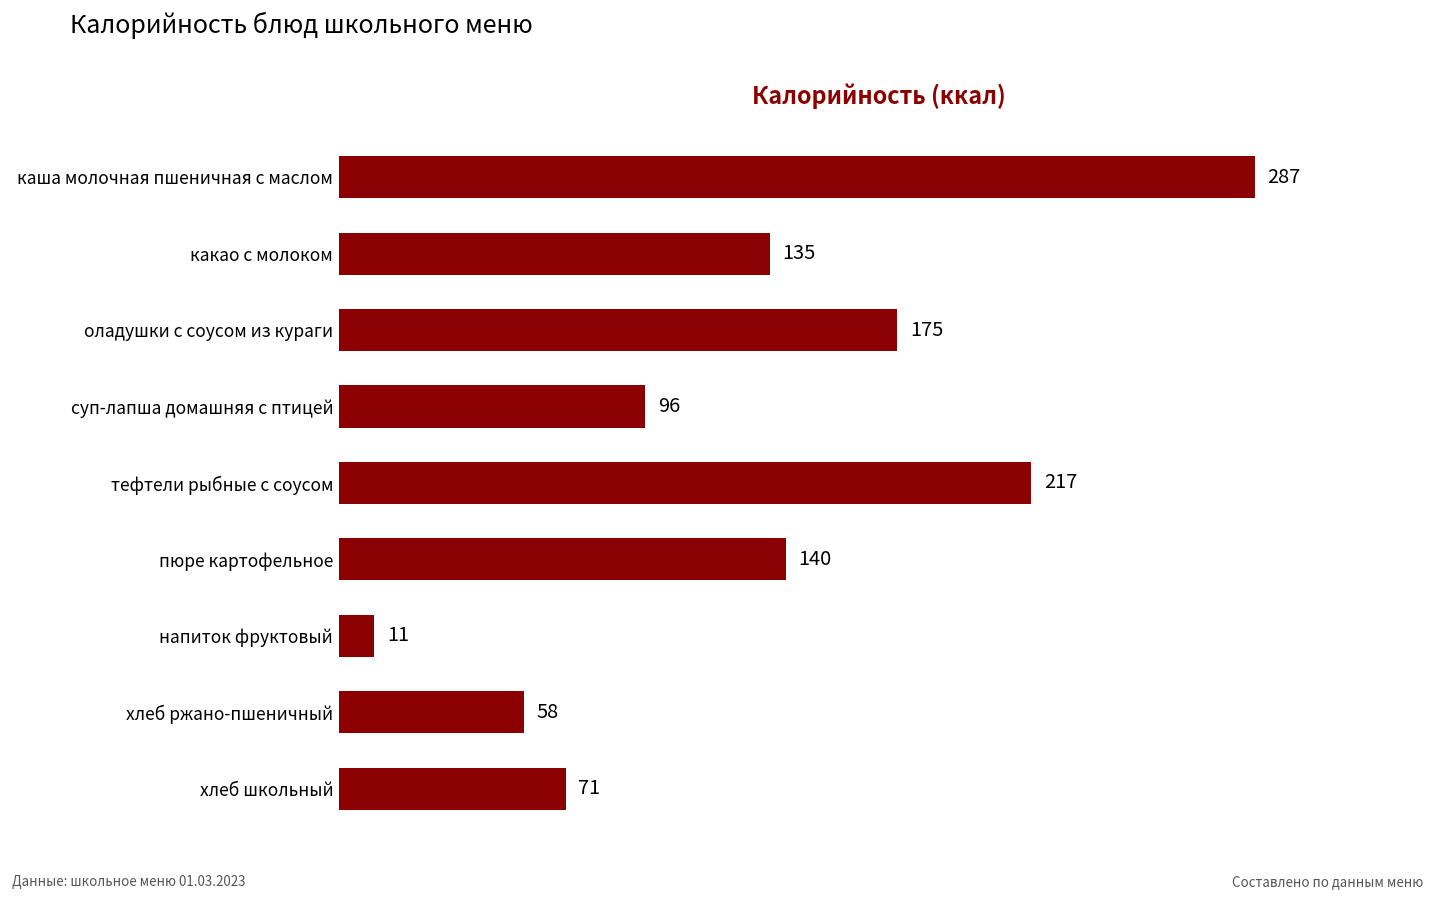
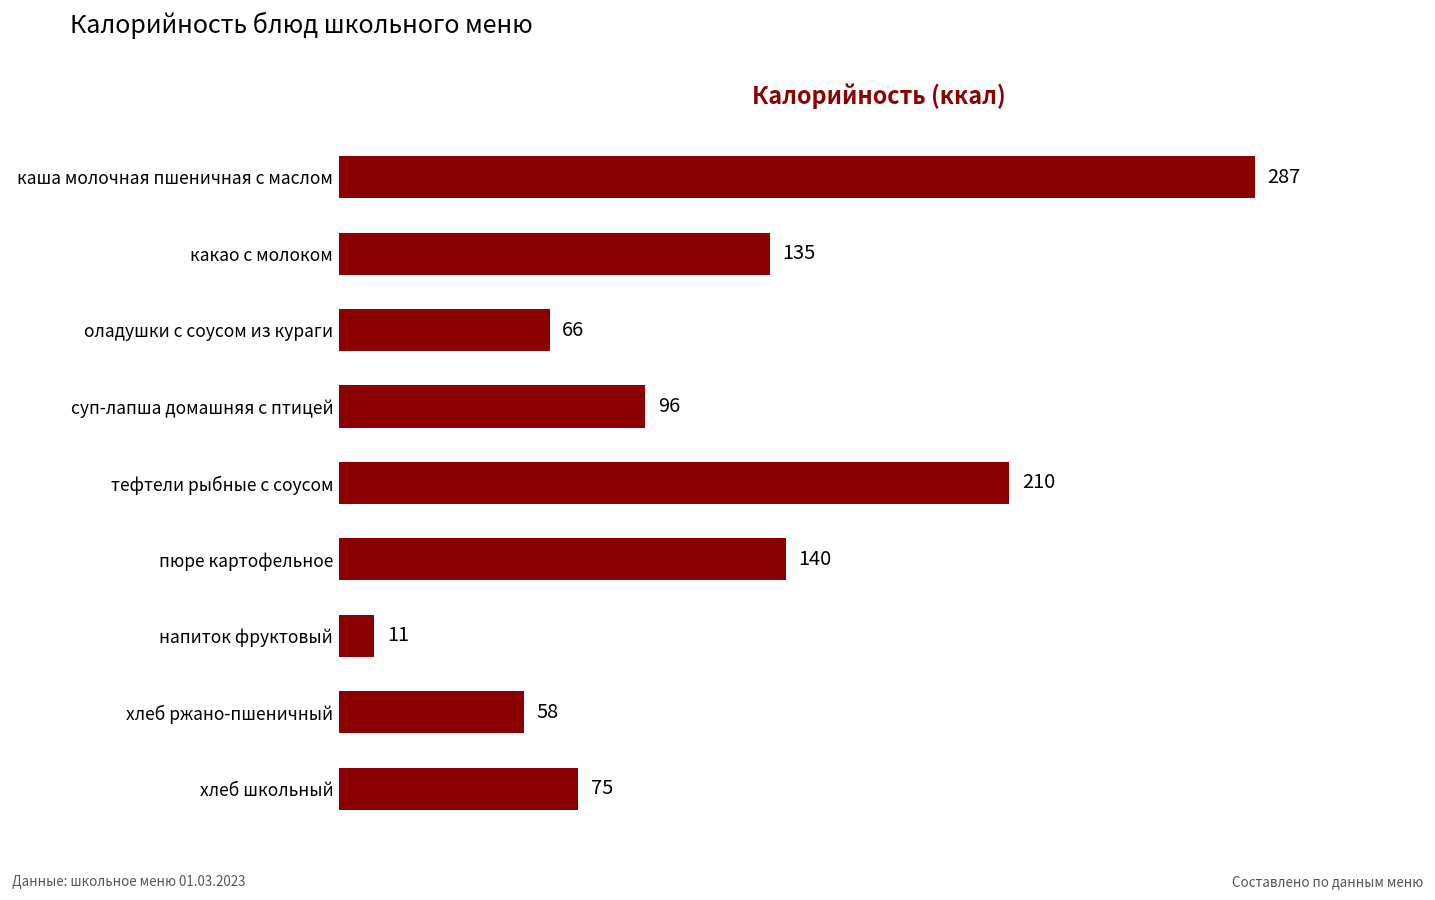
  {
    "каша молочная пшеничная с маслом": 287,
    "какао с молоком": 135,
-   "оладушки с соусом из кураги": 175,
+   "оладушки с соусом из кураги": 66,
    "суп-лапша домашняя с птицей": 96,
-   "тефтели рыбные с соусом": 217,
+   "тефтели рыбные с соусом": 210,
    "пюре картофельное": 140,
    "напиток фруктовый": 11,
    "хлеб ржано-пшеничный": 58,
-   "хлеб школьный": 71
+   "хлеб школьный": 75
  }
